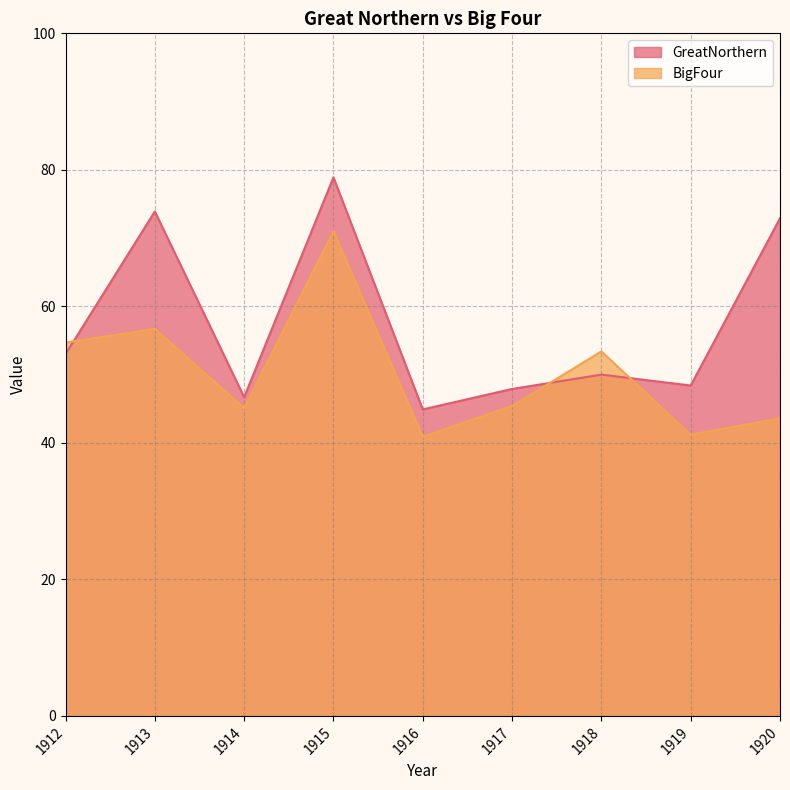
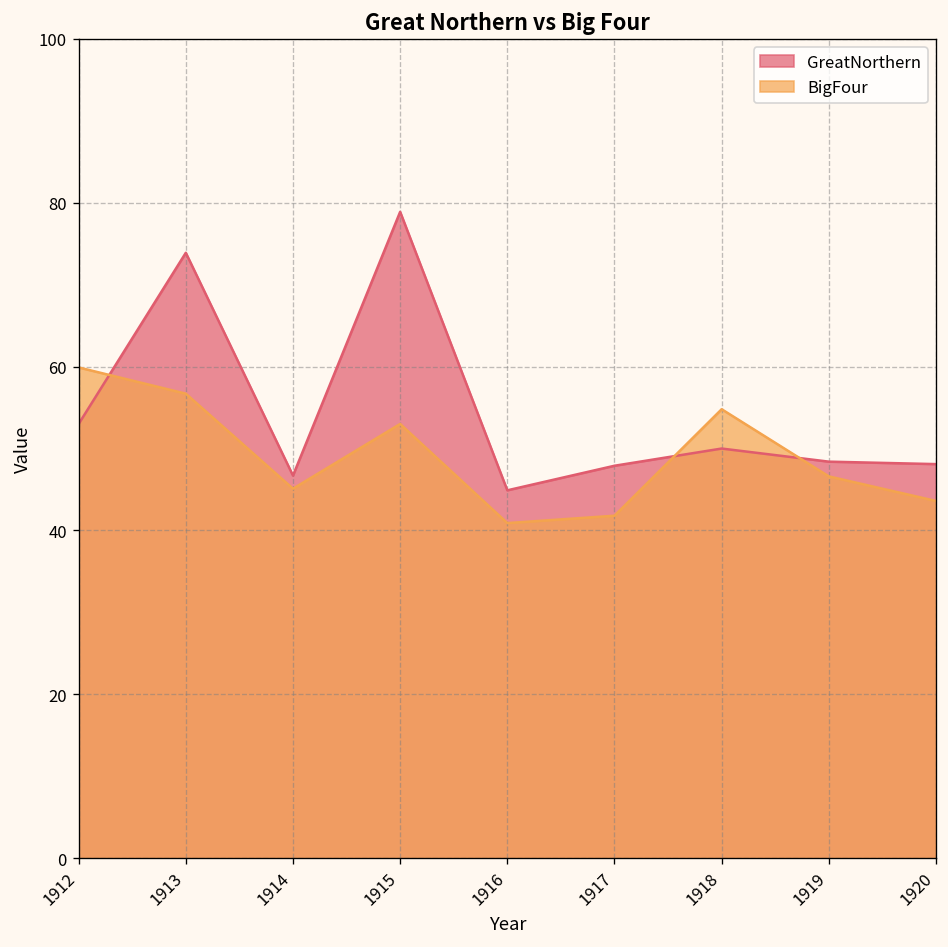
  {
    "GreatNorthern": {
      "1912": 53,
      "1913": 74,
      "1914": 47,
      "1915": 79,
      "1916": 45,
      "1917": 48,
      "1918": 50,
      "1919": 48,
-     "1920": 73
+     "1920": 48
    },
    "BigFour": {
-     "1912": 55,
+     "1912": 60,
      "1913": 57,
      "1914": 45,
-     "1915": 71,
+     "1915": 53,
      "1916": 41,
-     "1917": 45,
-     "1918": 53,
-     "1919": 41,
+     "1917": 42,
+     "1918": 55,
+     "1919": 47,
      "1920": 44
    }
  }
